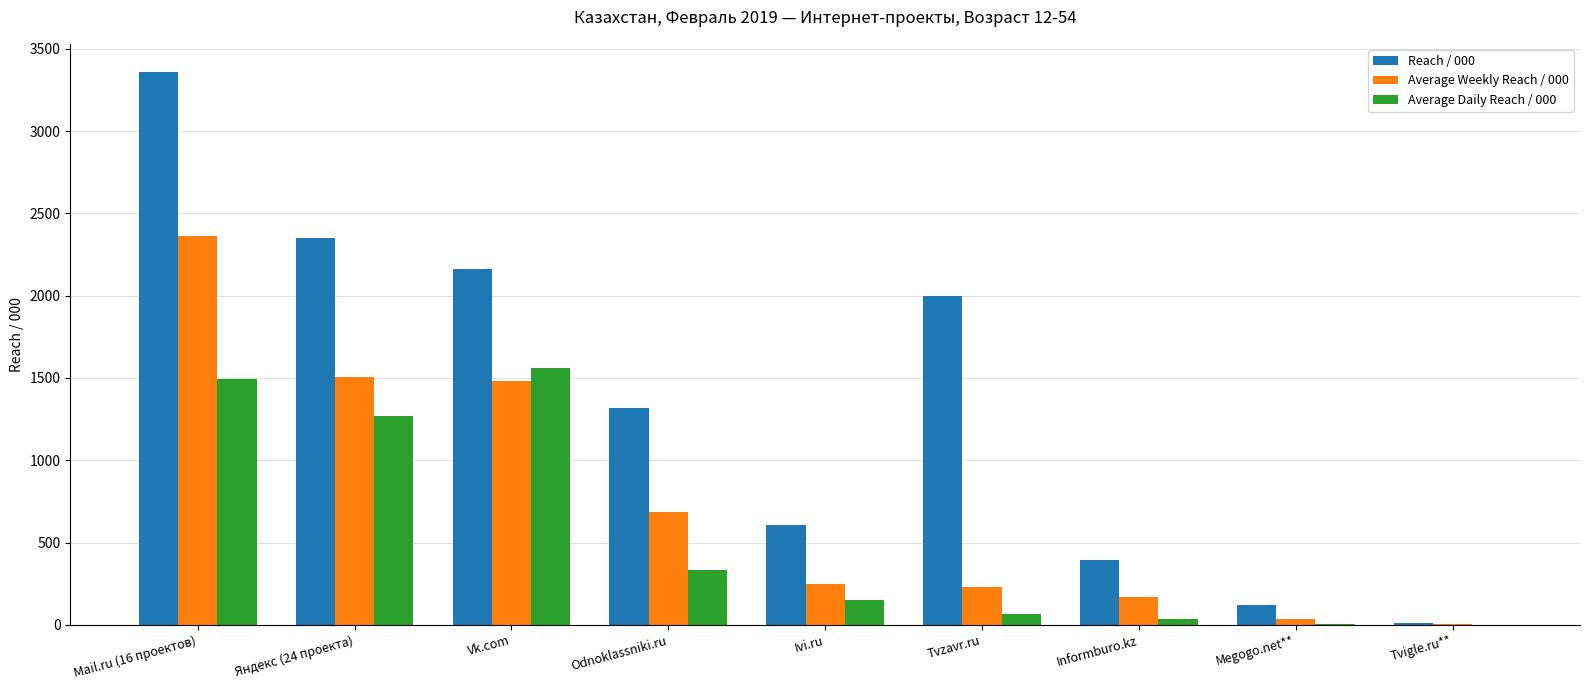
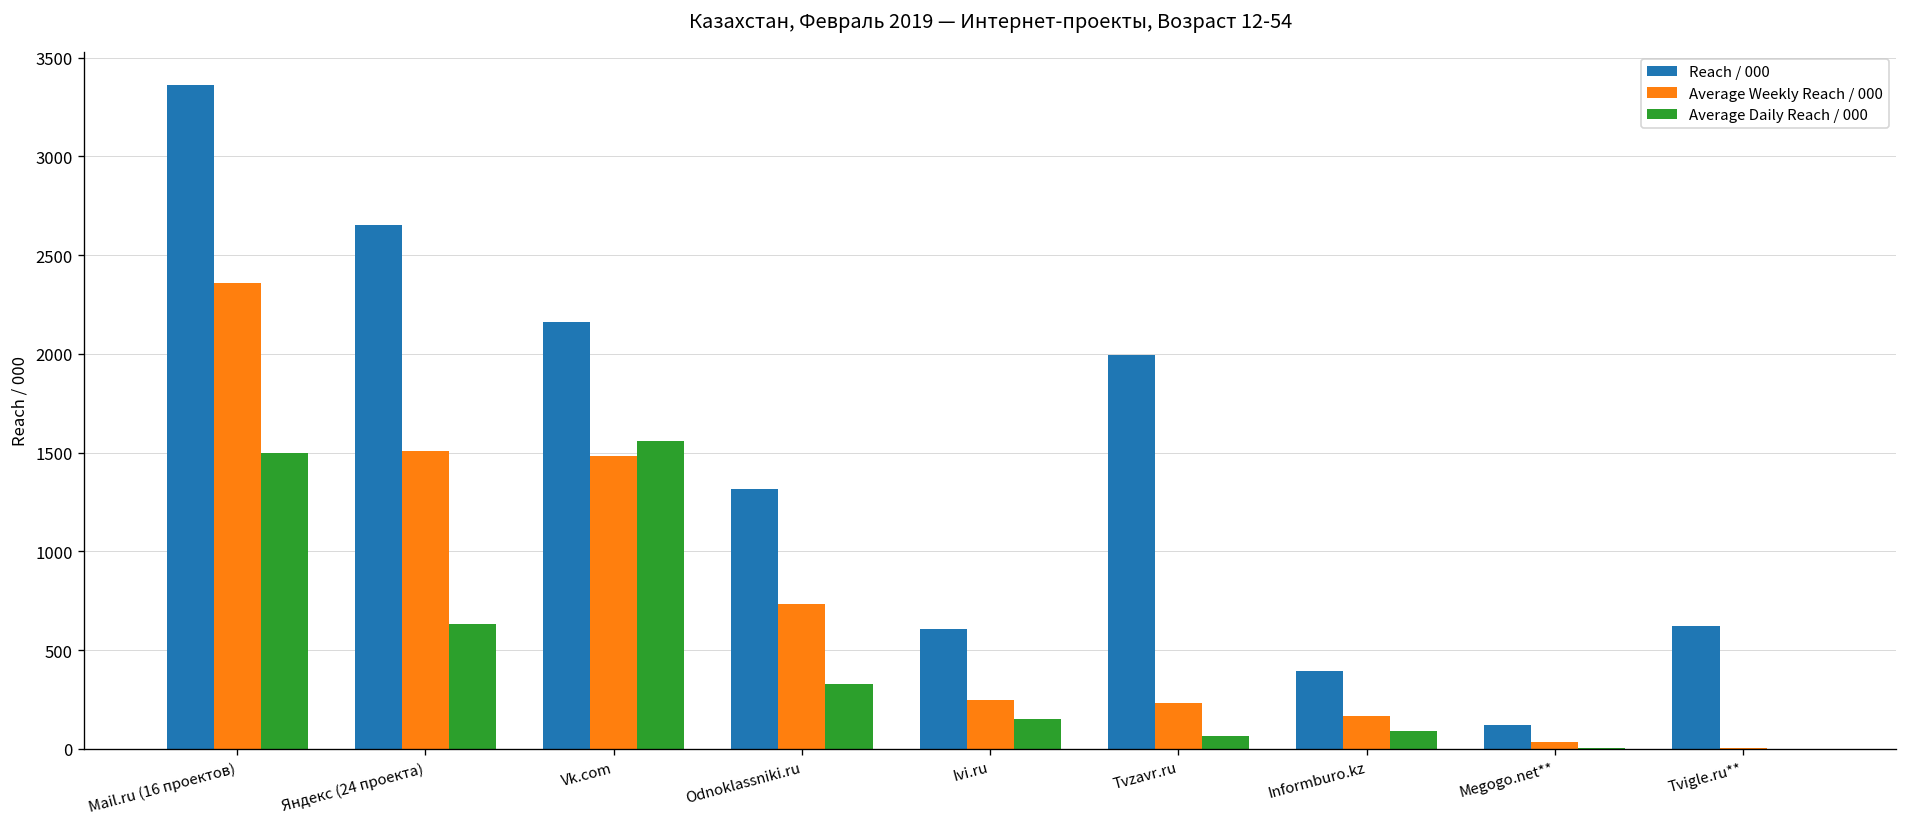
  {
    "Reach / 000": {
      "Mail.ru (16 проектов)": 3360,
-     "Яндекс (24 проекта)": 2350,
+     "Яндекс (24 проекта)": 2650,
      "Vk.com": 2160,
      "Odnoklassniki.ru": 1320,
      "Ivi.ru": 610,
      "Tvzavr.ru": 2000,
      "Informburo.kz": 400,
      "Megogo.net**": 120,
-     "Tvigle.ru**": 10
+     "Tvigle.ru**": 620
    },
    "Average Weekly Reach / 000": {
      "Mail.ru (16 проектов)": 2360,
      "Яндекс (24 проекта)": 1510,
      "Vk.com": 1480,
-     "Odnoklassniki.ru": 690,
+     "Odnoklassniki.ru": 740,
      "Ivi.ru": 250,
      "Tvzavr.ru": 230,
      "Informburo.kz": 170,
      "Megogo.net**": 40
    },
    "Average Daily Reach / 000": {
      "Mail.ru (16 проектов)": 1500,
-     "Яндекс (24 проекта)": 1270,
+     "Яндекс (24 проекта)": 630,
      "Vk.com": 1560,
      "Odnoklassniki.ru": 330,
      "Ivi.ru": 150,
      "Tvzavr.ru": 70,
-     "Informburo.kz": 40
+     "Informburo.kz": 90
    }
  }
